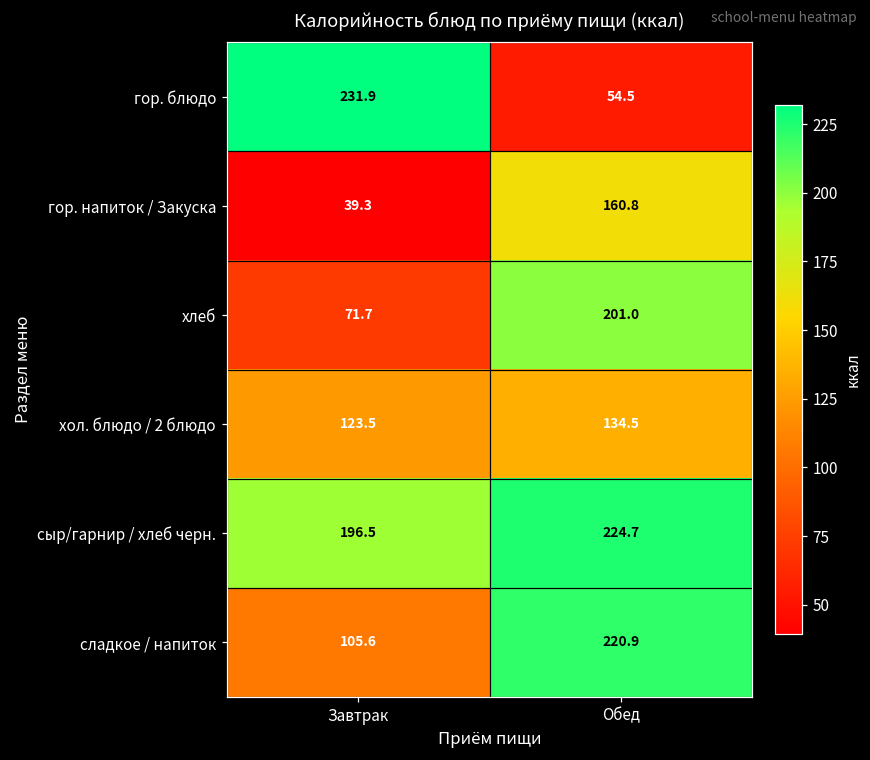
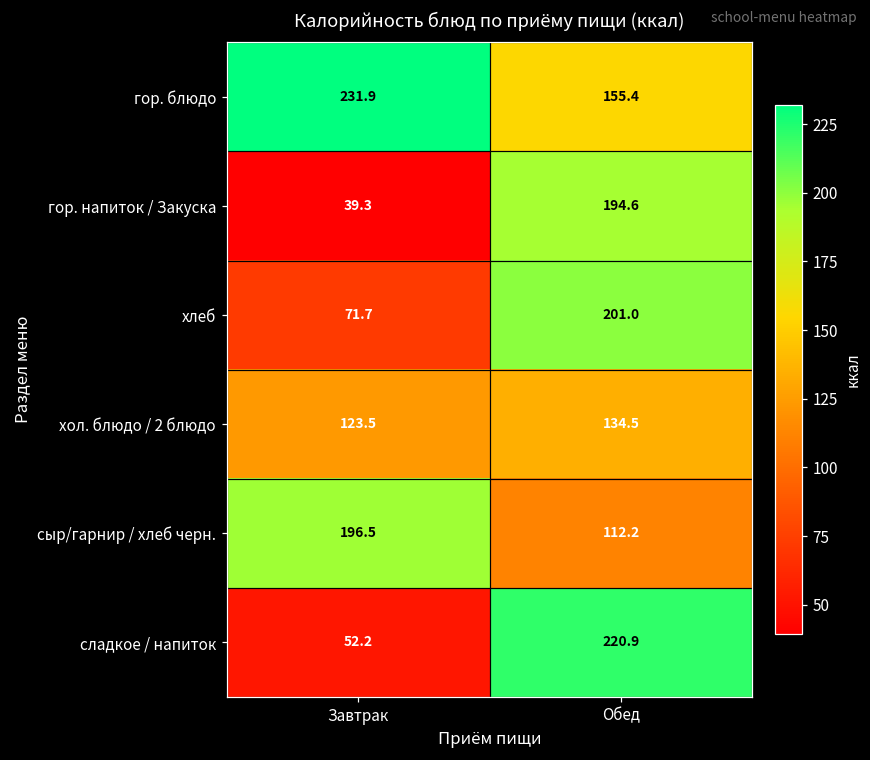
  {
    "гор. блюдо": {
      "Завтрак": 231.9,
-     "Обед": 54.5
+     "Обед": 155.4
    },
    "гор. напиток / Закуска": {
      "Завтрак": 39.3,
-     "Обед": 160.8
+     "Обед": 194.6
    },
    "хлеб": {
      "Завтрак": 71.7,
      "Обед": 201.0
    },
    "хол. блюдо / 2 блюдо": {
      "Завтрак": 123.5,
      "Обед": 134.5
    },
    "сыр/гарнир / хлеб черн.": {
      "Завтрак": 196.5,
-     "Обед": 224.7
+     "Обед": 112.2
    },
    "сладкое / напиток": {
-     "Завтрак": 105.6,
+     "Завтрак": 52.2,
      "Обед": 220.9
    }
  }
